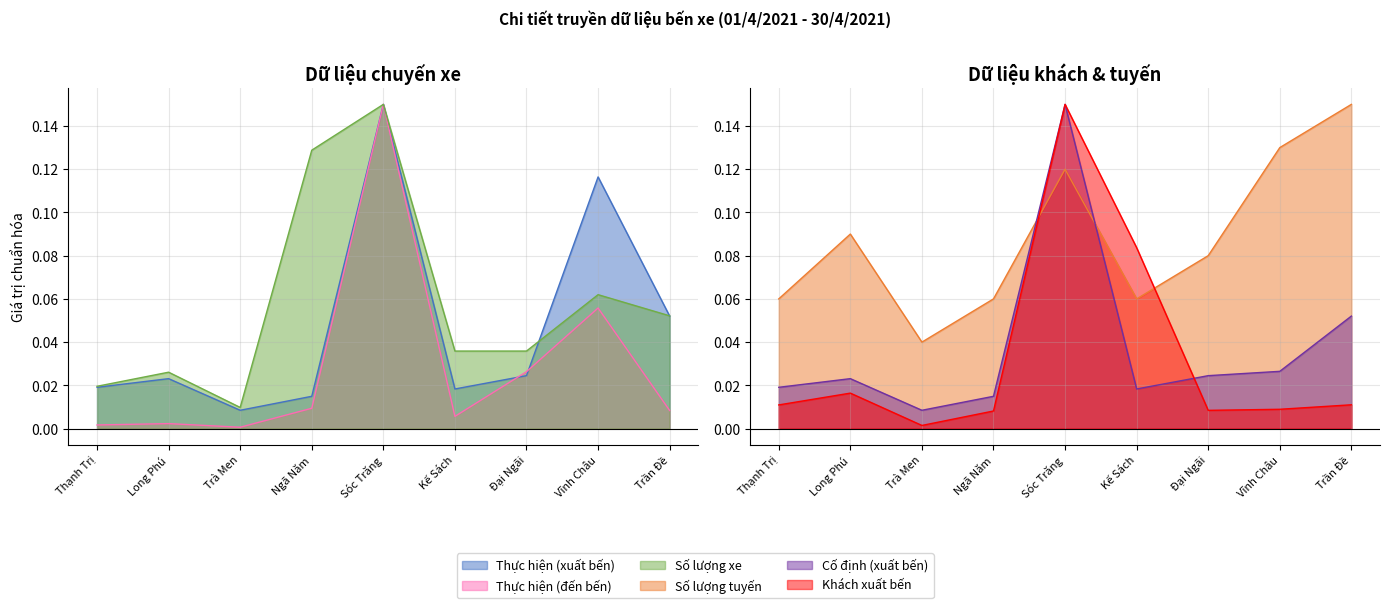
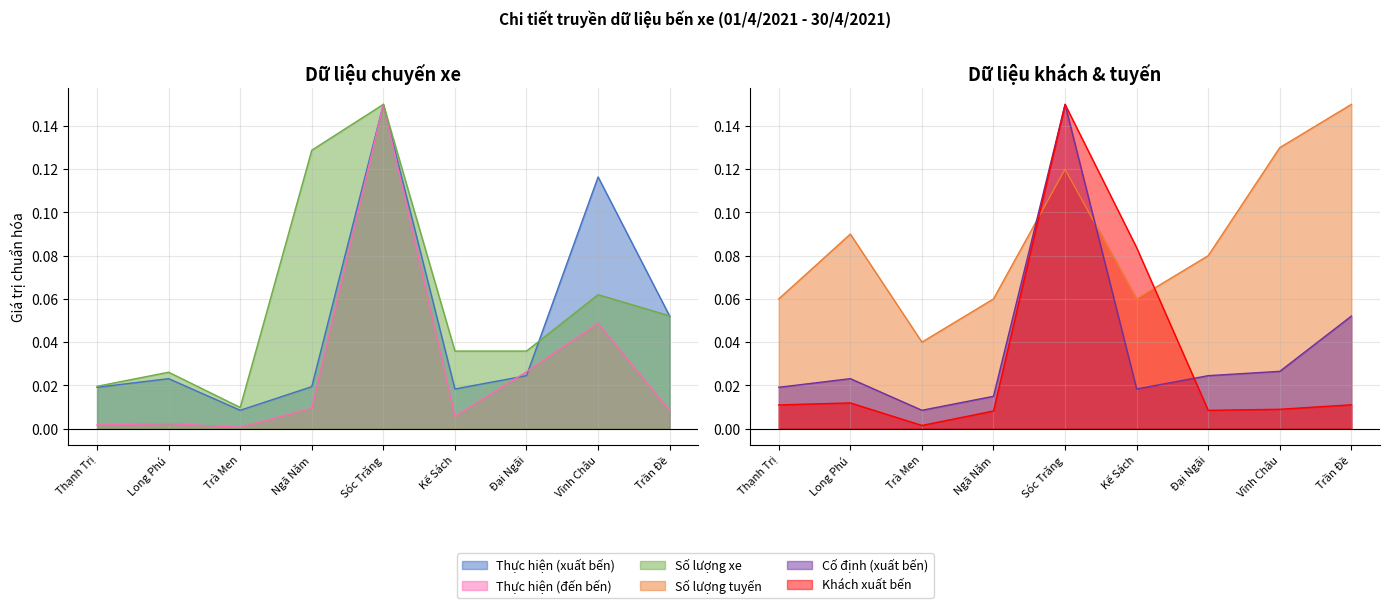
  {
    "Dữ liệu chuyến xe": {
      "Thực hiện (xuất bến)": {
        "Long Phú": 0.023,
        "Trà Men": 0.008,
-       "Ngã Năm": 0.015,
+       "Ngã Năm": 0.019,
        "Kế Sách": 0.018,
        "Đại Ngãi": 0.024,
        "Vĩnh Châu": 0.116
      },
      "Thực hiện (đến bến)": {
        "Thạnh Trị": 0.002,
        "Long Phú": 0.002,
        "Trà Men": 0.001,
        "Ngã Năm": 0.009,
        "Kế Sách": 0.006,
        "Đại Ngãi": 0.026,
-       "Vĩnh Châu": 0.056,
+       "Vĩnh Châu": 0.049,
        "Trần Đề": 0.008
      },
      "Số lượng xe": {
        "Long Phú": 0.026,
        "Trà Men": 0.010,
        "Ngã Năm": 0.129,
        "Kế Sách": 0.036,
        "Đại Ngãi": 0.036,
        "Vĩnh Châu": 0.062
      }
    },
    "Dữ liệu khách & tuyến": {
      "Số lượng tuyến": {
        "Thạnh Trị": 0.060,
        "Long Phú": 0.090,
        "Trà Men": 0.040,
        "Ngã Năm": 0.060,
        "Sóc Trăng": 0.120,
        "Kế Sách": 0.060,
        "Đại Ngãi": 0.080,
        "Vĩnh Châu": 0.130,
        "Trần Đề": 0.150
      },
      "Cố định (xuất bến)": {
        "Thạnh Trị": 0.019,
        "Long Phú": 0.023,
        "Trà Men": 0.008,
        "Ngã Năm": 0.015,
        "Kế Sách": 0.018,
        "Đại Ngãi": 0.024,
        "Vĩnh Châu": 0.026,
        "Trần Đề": 0.052
      },
      "Khách xuất bến": {
        "Thạnh Trị": 0.011,
-       "Long Phú": 0.016,
+       "Long Phú": 0.012,
        "Trà Men": 0.001,
        "Ngã Năm": 0.008,
        "Kế Sách": 0.084,
        "Đại Ngãi": 0.008,
        "Vĩnh Châu": 0.009,
        "Trần Đề": 0.011
      }
    }
  }
